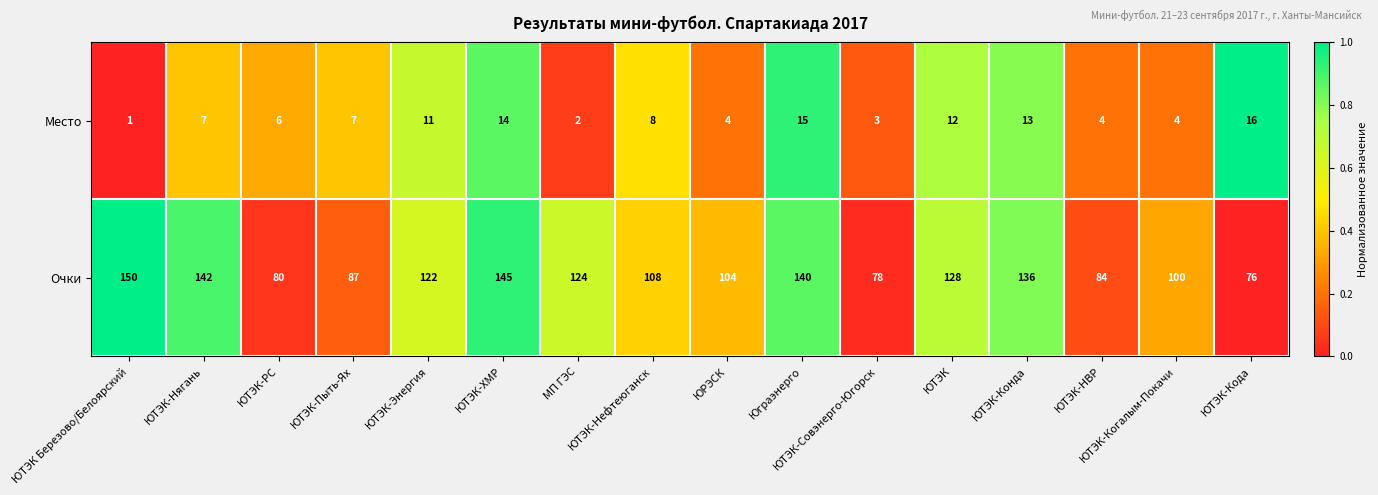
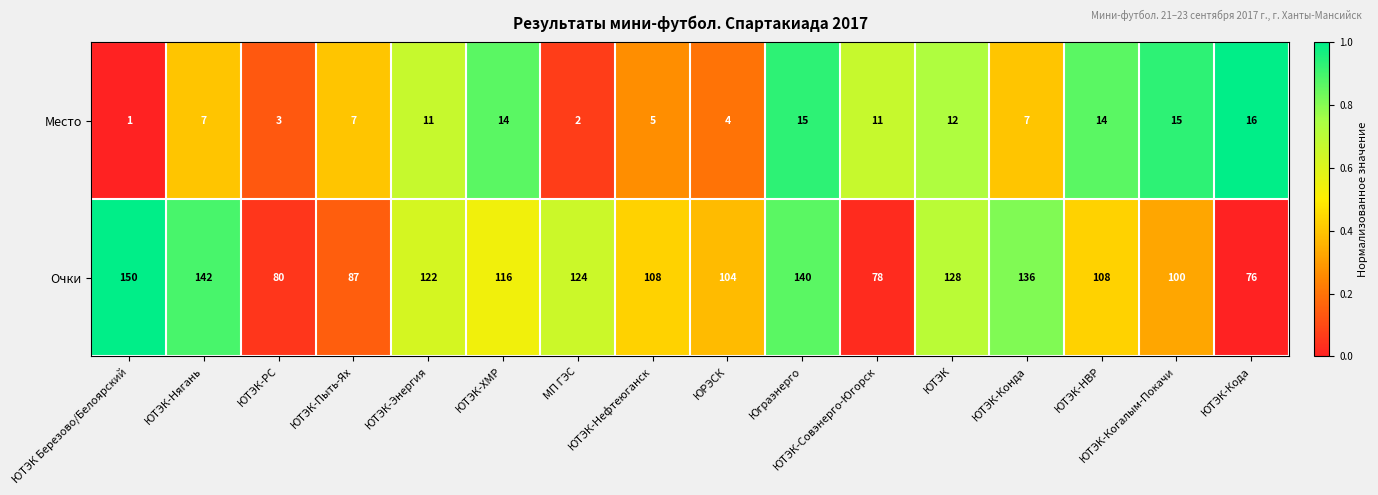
  {
    "Место": {
      "ЮТЭК Березово/Белоярский": 1,
      "ЮТЭК-Нягань": 7,
-     "ЮТЭК-РС": 6,
+     "ЮТЭК-РС": 3,
      "ЮТЭК-Пыть-Ях": 7,
      "ЮТЭК-Энергия": 11,
      "ЮТЭК-ХМР": 14,
      "МП ГЭС": 2,
-     "ЮТЭК-Нефтеюганск": 8,
+     "ЮТЭК-Нефтеюганск": 5,
      "ЮРЭСК": 4,
      "Юграэнерго": 15,
-     "ЮТЭК-Совэнерго-Югорск": 3,
+     "ЮТЭК-Совэнерго-Югорск": 11,
      "ЮТЭК": 12,
-     "ЮТЭК-Конда": 13,
-     "ЮТЭК-НВР": 4,
-     "ЮТЭК-Когалым-Покачи": 4,
+     "ЮТЭК-Конда": 7,
+     "ЮТЭК-НВР": 14,
+     "ЮТЭК-Когалым-Покачи": 15,
      "ЮТЭК-Кода": 16
    },
    "Очки": {
      "ЮТЭК Березово/Белоярский": 150,
      "ЮТЭК-Нягань": 142,
      "ЮТЭК-РС": 80,
      "ЮТЭК-Пыть-Ях": 87,
      "ЮТЭК-Энергия": 122,
-     "ЮТЭК-ХМР": 145,
+     "ЮТЭК-ХМР": 116,
      "МП ГЭС": 124,
      "ЮТЭК-Нефтеюганск": 108,
      "ЮРЭСК": 104,
      "Юграэнерго": 140,
      "ЮТЭК-Совэнерго-Югорск": 78,
      "ЮТЭК": 128,
      "ЮТЭК-Конда": 136,
-     "ЮТЭК-НВР": 84,
+     "ЮТЭК-НВР": 108,
      "ЮТЭК-Когалым-Покачи": 100,
      "ЮТЭК-Кода": 76
    }
  }
